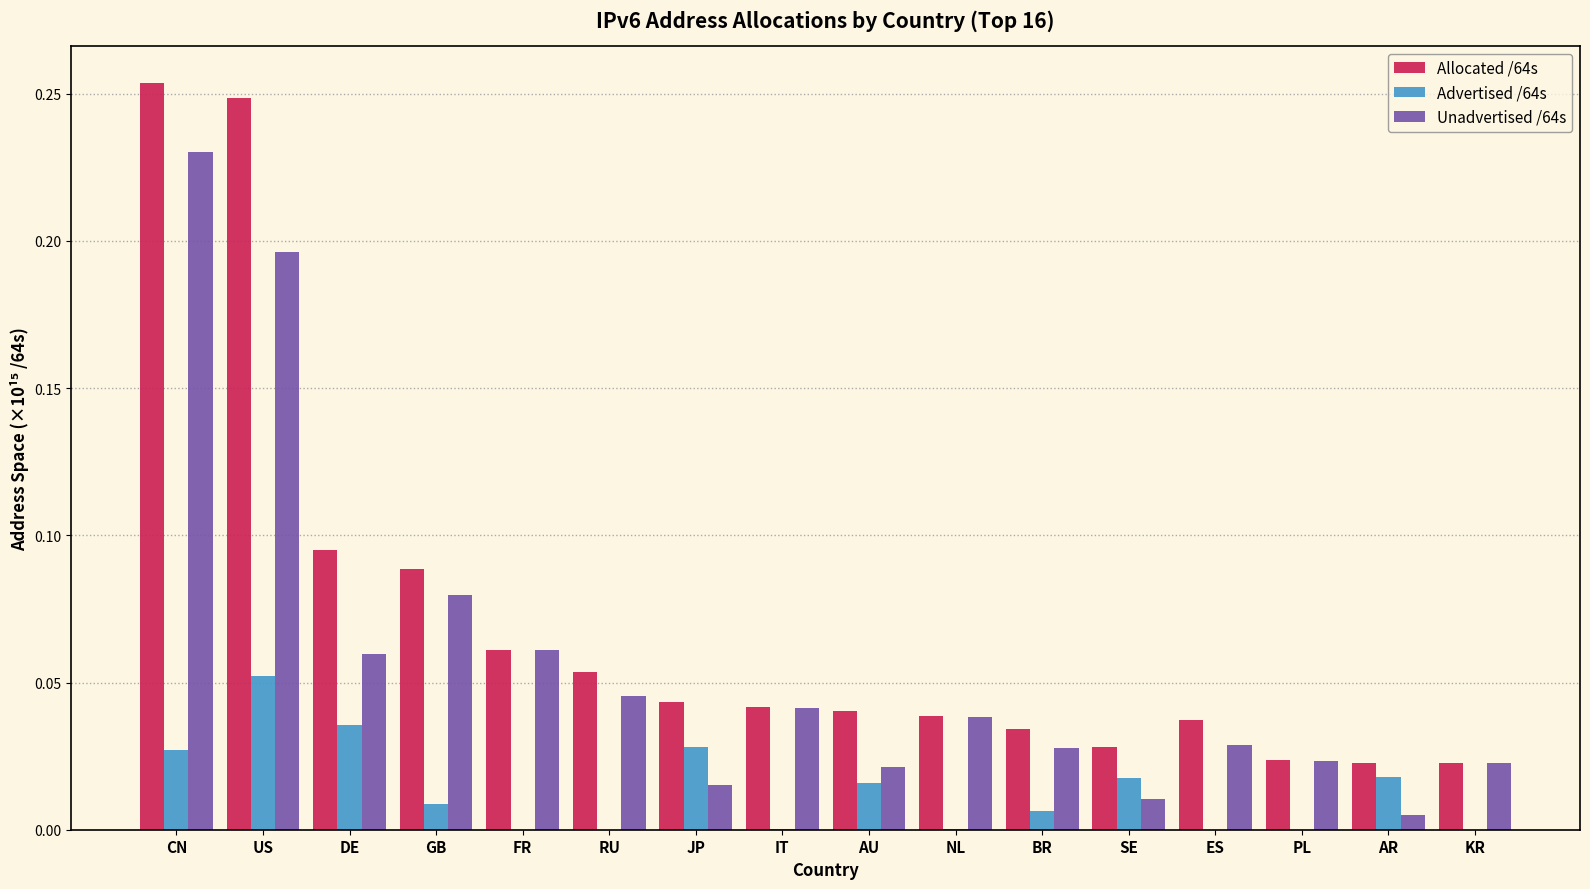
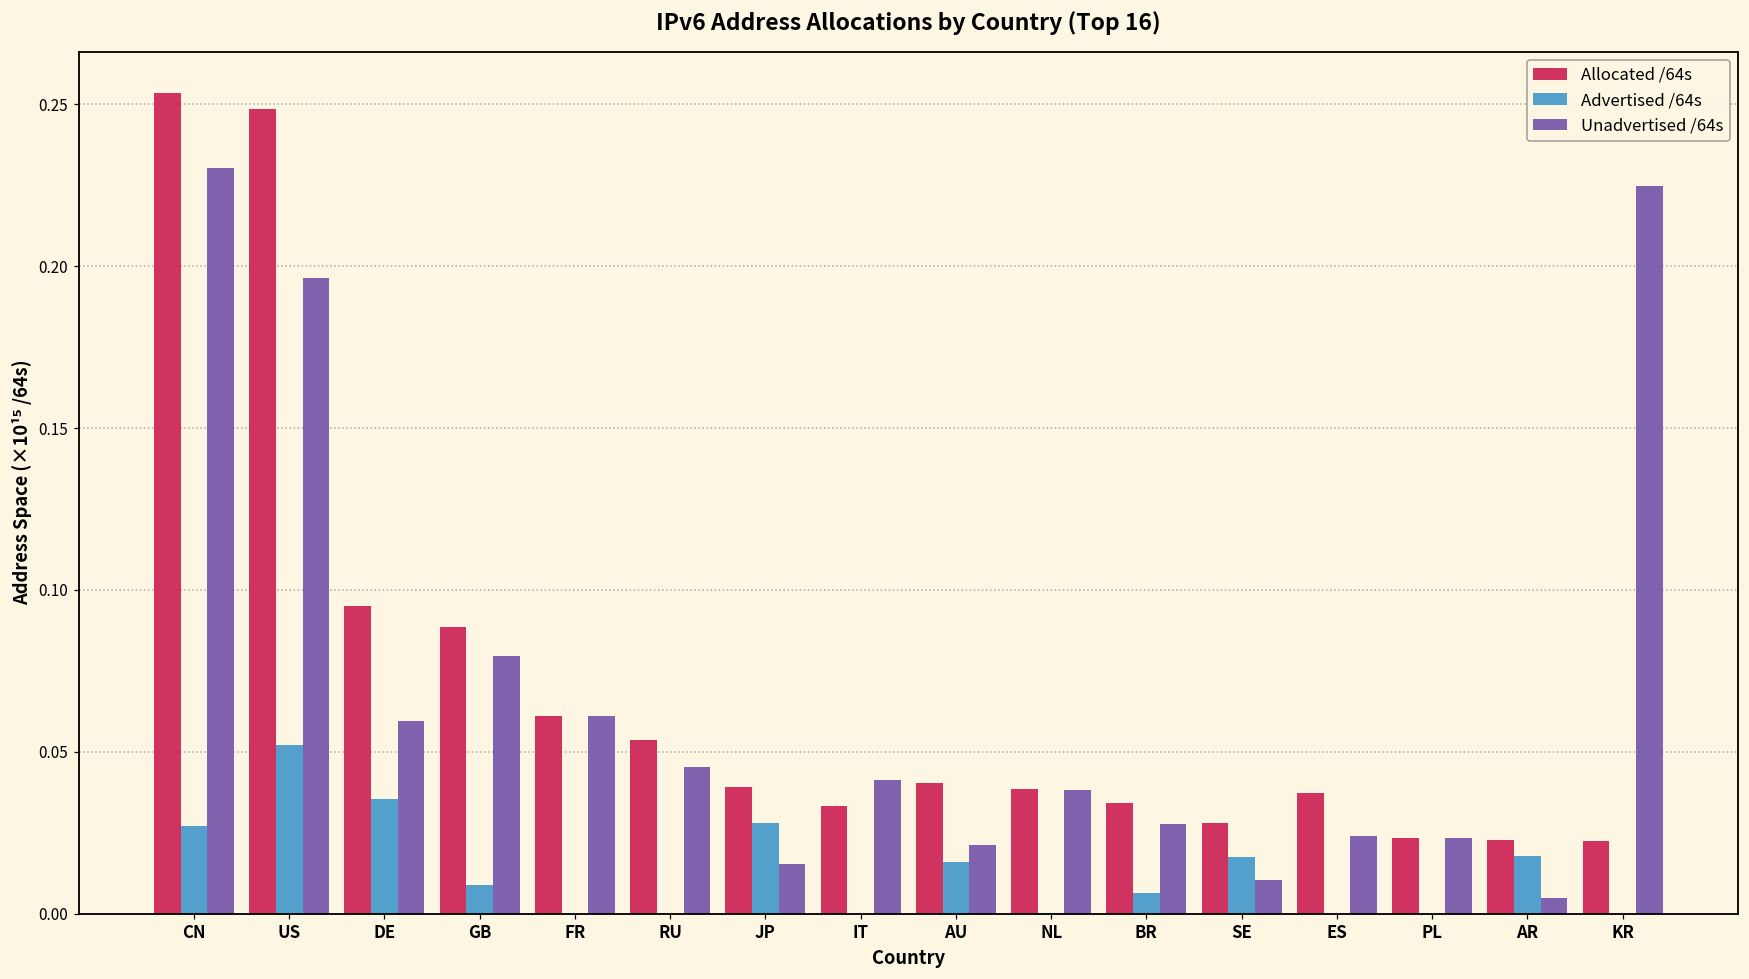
  {
    "Allocated /64s": {
      "CN": 0.254,
      "US": 0.249,
      "DE": 0.095,
      "GB": 0.089,
      "FR": 0.061,
      "RU": 0.054,
-     "JP": 0.043,
-     "IT": 0.042,
+     "JP": 0.039,
+     "IT": 0.033,
      "AU": 0.040,
      "NL": 0.039,
      "BR": 0.034,
      "SE": 0.028,
      "ES": 0.037,
      "PL": 0.024,
      "AR": 0.023,
      "KR": 0.023
    },
    "Advertised /64s": {
      "CN": 0.027,
      "US": 0.052,
      "DE": 0.035,
      "GB": 0.009,
      "JP": 0.028,
      "AU": 0.016,
      "BR": 0.006,
      "SE": 0.018,
      "AR": 0.018
    },
    "Unadvertised /64s": {
      "CN": 0.230,
      "US": 0.196,
      "DE": 0.060,
      "GB": 0.080,
      "FR": 0.061,
      "RU": 0.045,
      "JP": 0.015,
      "IT": 0.041,
      "AU": 0.021,
      "NL": 0.038,
      "BR": 0.028,
      "SE": 0.011,
-     "ES": 0.029,
+     "ES": 0.024,
      "PL": 0.024,
      "AR": 0.005,
-     "KR": 0.023
+     "KR": 0.225
    }
  }
